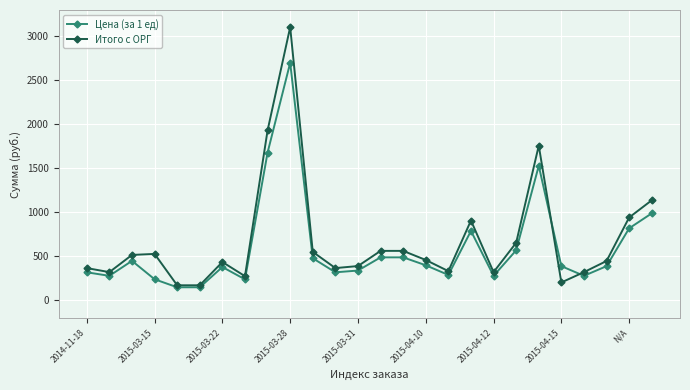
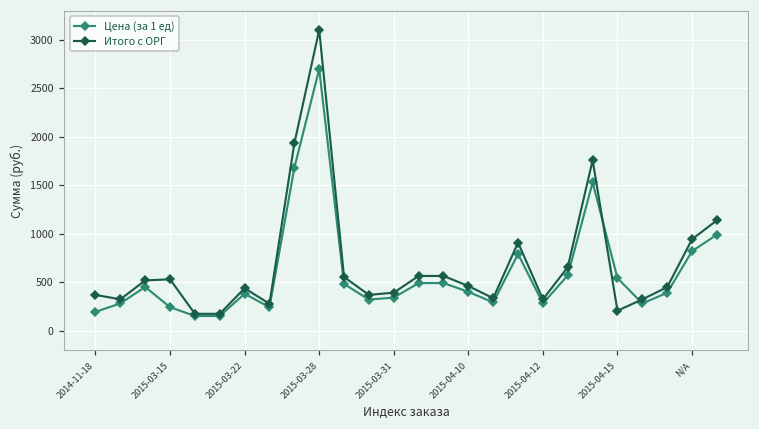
  {
    "Цена (за 1 ед)": {
-     "2014-11-18": 300,
+     "2014-11-18": 200,
      "2015-03-15": 200,
      "2015-04-12": 300,
-     "2015-04-15": 400
+     "2015-04-15": 500
    },
    "Итого с ОРГ": {
      "2014-11-18": 400,
      "2015-03-15": 500,
      "2015-04-12": 300,
      "2015-04-15": 200
    }
  }
